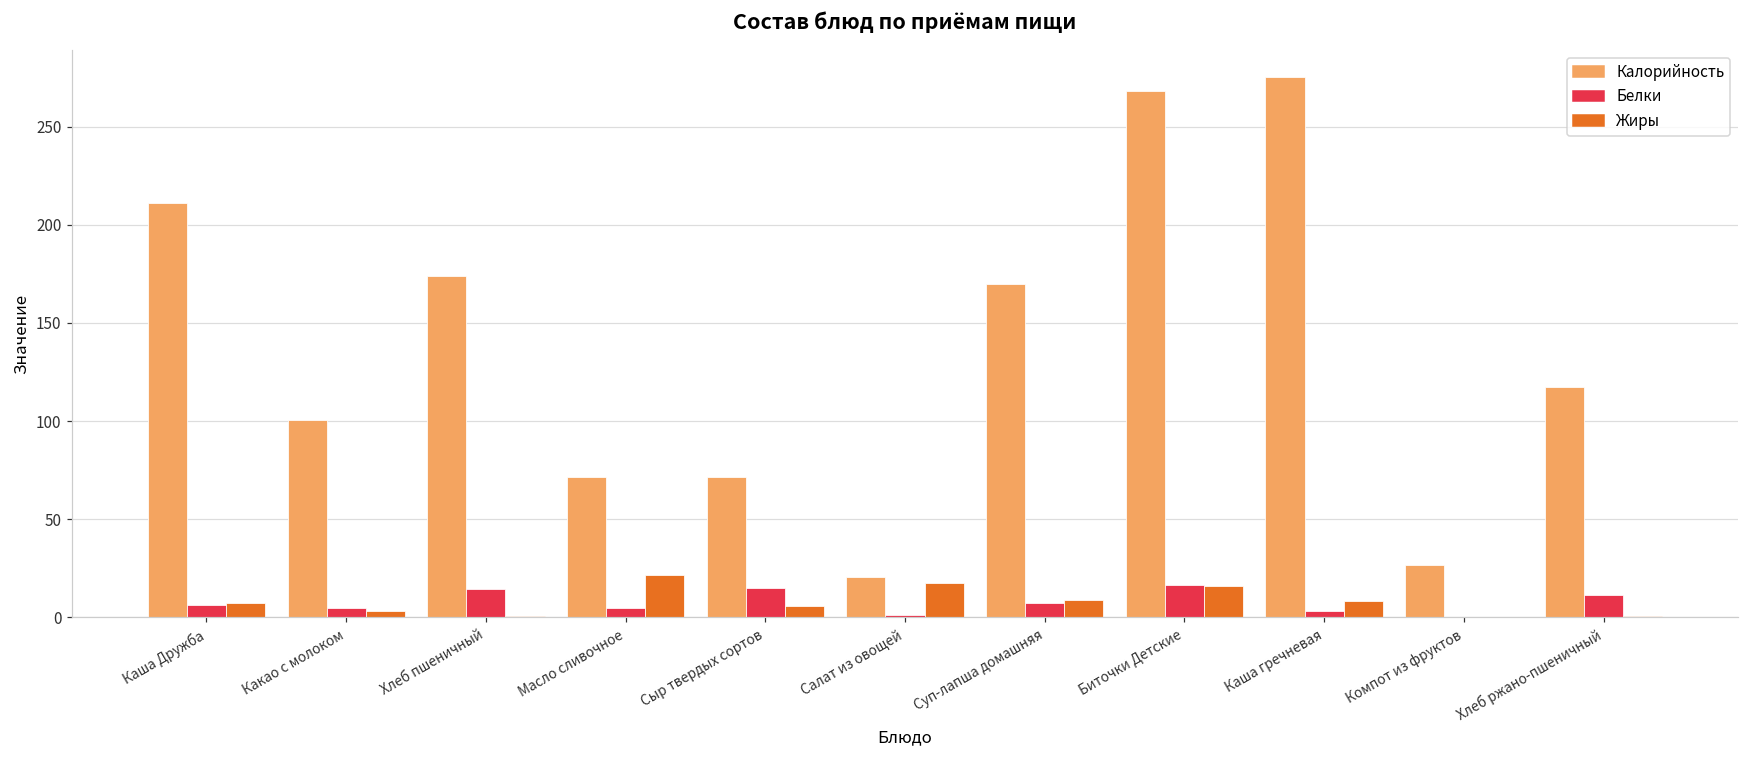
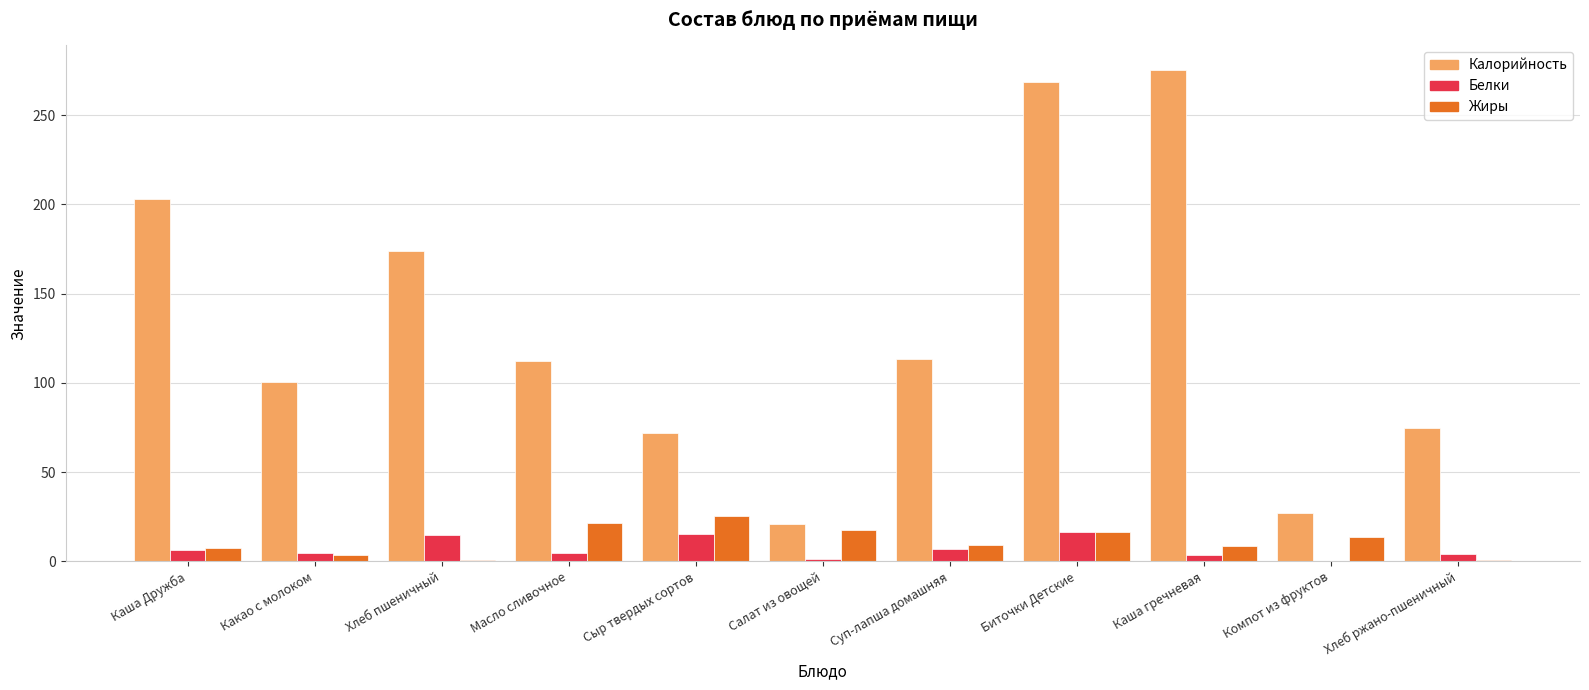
  {
    "Калорийность": {
-     "Каша Дружба": 211,
+     "Каша Дружба": 203,
      "Какао с молоком": 100,
      "Хлеб пшеничный": 174,
-     "Масло сливочное": 72,
+     "Масло сливочное": 112,
      "Сыр твердых сортов": 72,
      "Салат из овощей": 21,
-     "Суп-лапша домашняя": 170,
+     "Суп-лапша домашняя": 114,
      "Биточки Детские": 268,
      "Каша гречневая": 275,
      "Компот из фруктов": 27,
-     "Хлеб ржано-пшеничный": 117
+     "Хлеб ржано-пшеничный": 75
    },
    "Белки": {
      "Каша Дружба": 6,
      "Какао с молоком": 5,
      "Хлеб пшеничный": 15,
      "Масло сливочное": 5,
      "Сыр твердых сортов": 15,
      "Суп-лапша домашняя": 7,
      "Биточки Детские": 16,
      "Каша гречневая": 4,
-     "Хлеб ржано-пшеничный": 11
+     "Хлеб ржано-пшеничный": 4
    },
    "Жиры": {
      "Каша Дружба": 7,
      "Какао с молоком": 4,
      "Масло сливочное": 22,
-     "Сыр твердых сортов": 6,
+     "Сыр твердых сортов": 25,
      "Салат из овощей": 17,
      "Суп-лапша домашняя": 9,
      "Биточки Детские": 16,
      "Каша гречневая": 8,
-     "Компот из фруктов": 0
+     "Компот из фруктов": 14
    }
  }
